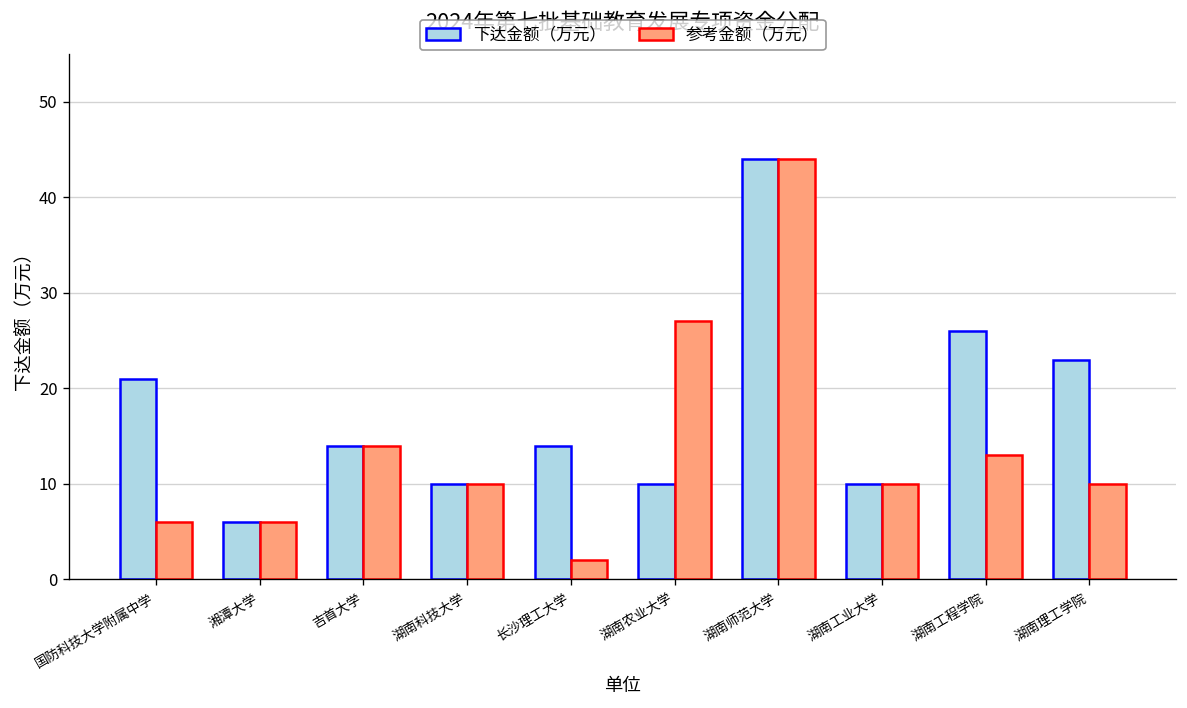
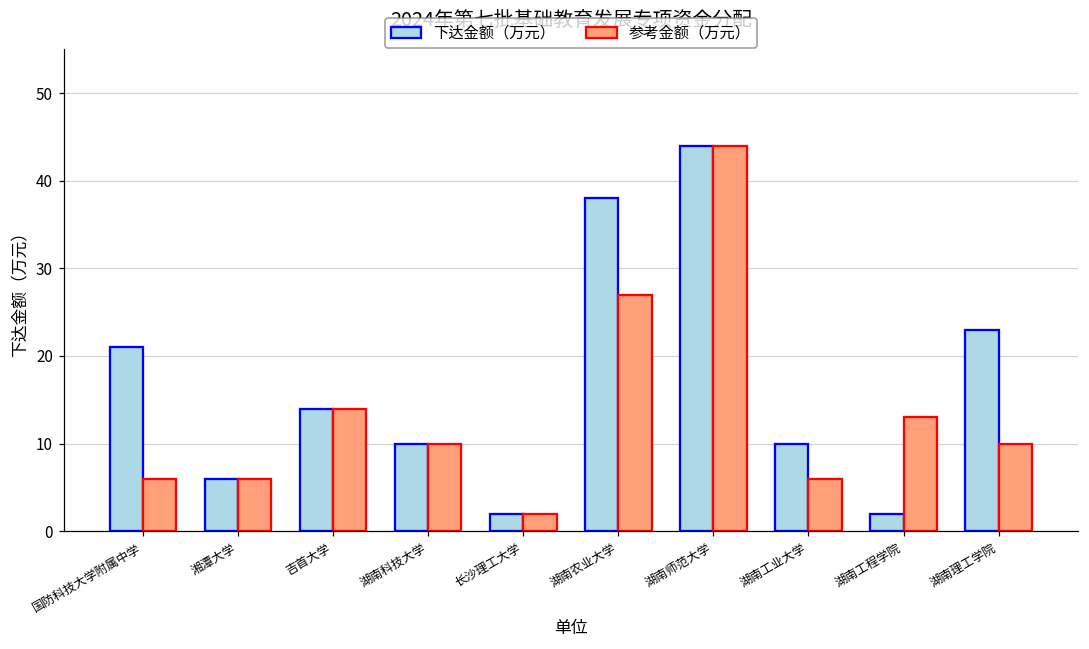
  {
    "下达金额（万元）": {
      "国防科技大学附属中学": 21,
      "湘潭大学": 6,
      "吉首大学": 14,
      "湖南科技大学": 10,
-     "长沙理工大学": 14,
-     "湖南农业大学": 10,
+     "长沙理工大学": 2,
+     "湖南农业大学": 38,
      "湖南师范大学": 44,
      "湖南工业大学": 10,
-     "湖南工程学院": 26,
+     "湖南工程学院": 2,
      "湖南理工学院": 23
    },
    "参考金额（万元）": {
      "国防科技大学附属中学": 6,
      "湘潭大学": 6,
      "吉首大学": 14,
      "湖南科技大学": 10,
      "长沙理工大学": 2,
      "湖南农业大学": 27,
      "湖南师范大学": 44,
-     "湖南工业大学": 10,
+     "湖南工业大学": 6,
      "湖南工程学院": 13,
      "湖南理工学院": 10
    }
  }
